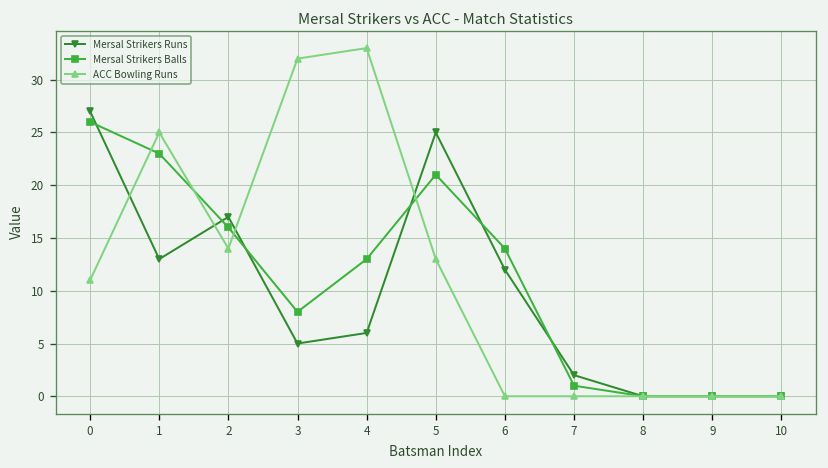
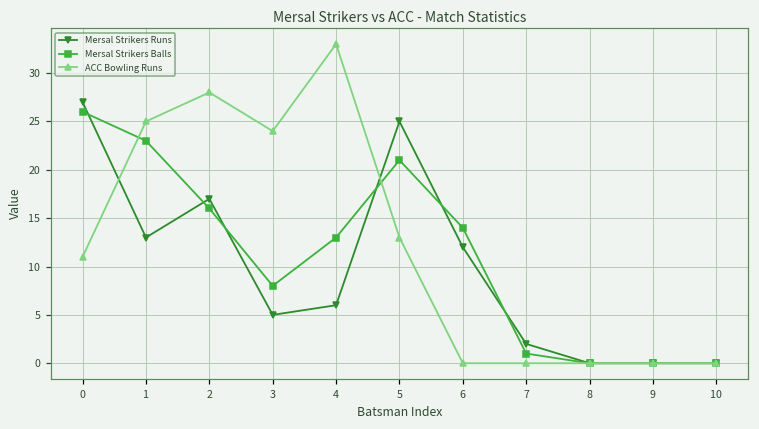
  {
    "ACC Bowling Runs": {
      "0": 11,
      "1": 25,
-     "2": 14,
-     "3": 32,
+     "2": 28,
+     "3": 24,
      "4": 33,
      "5": 13,
      "6": 0,
      "7": 0
    }
  }
